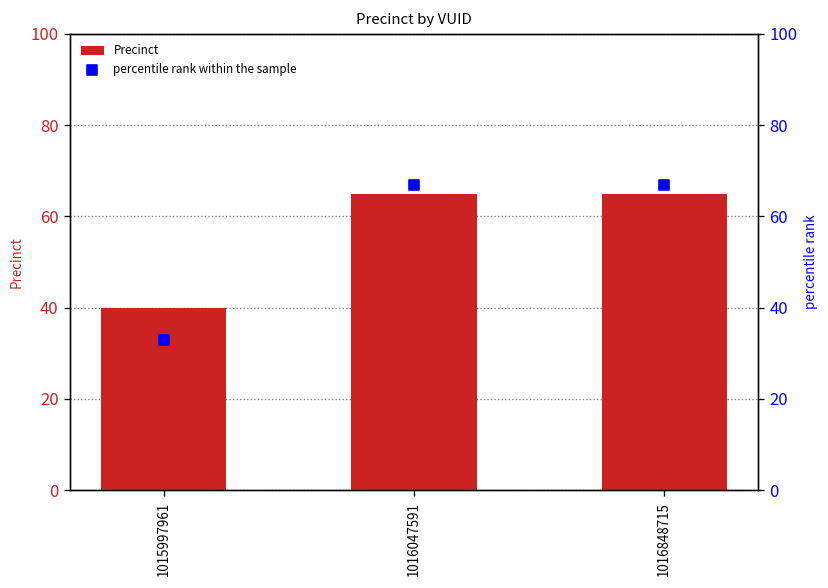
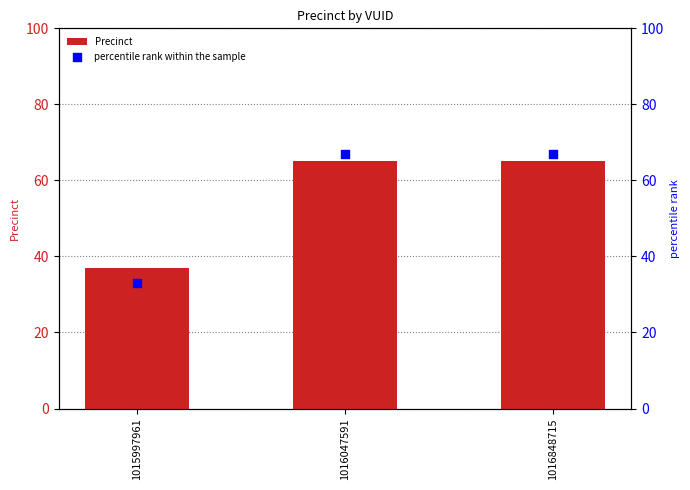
  {
    "Precinct": {
-     "1015997961": 40,
+     "1015997961": 37,
      "1016047591": 65,
      "1016848715": 65
    }
  }
